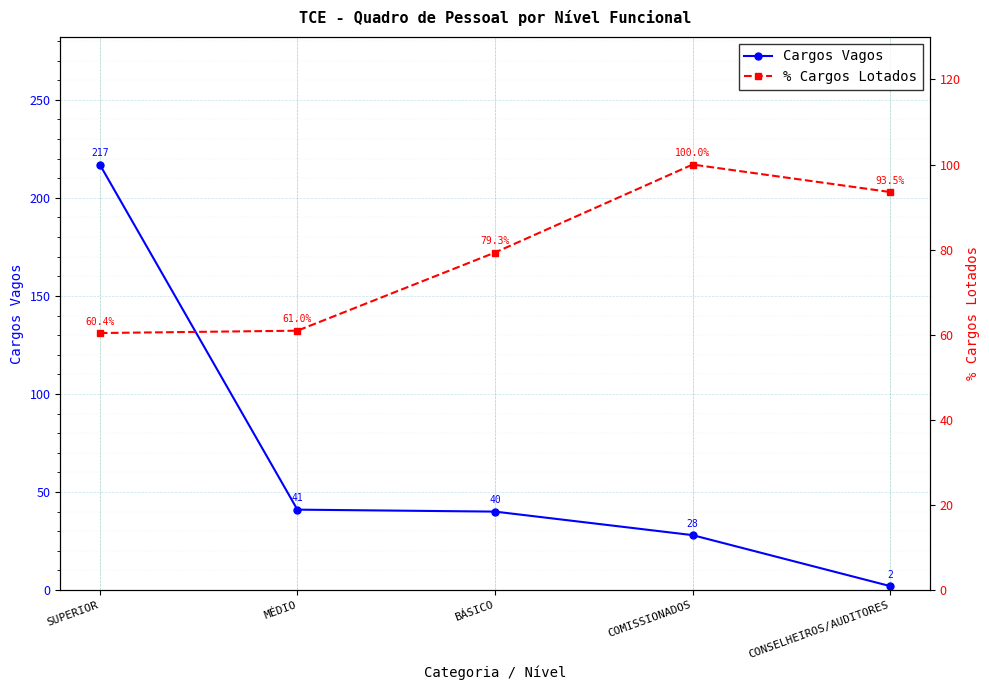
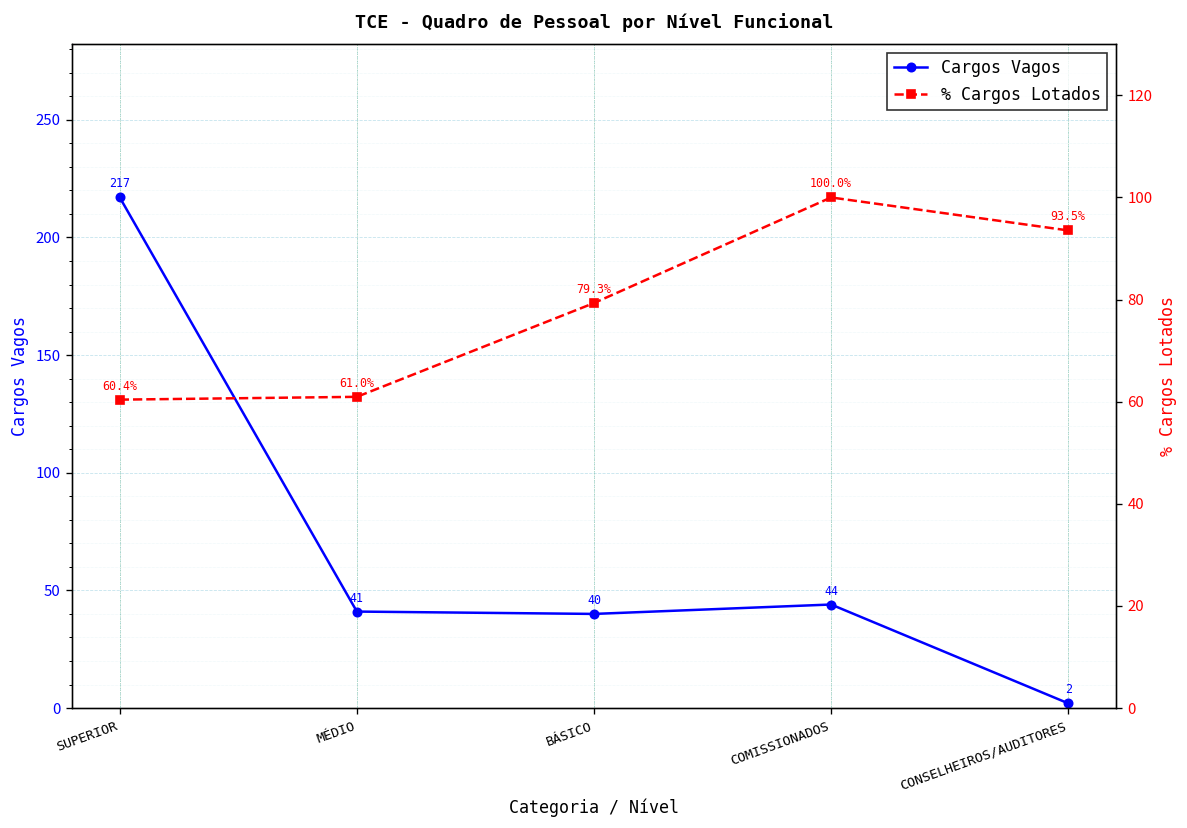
  {
    "Cargos Vagos": {
      "SUPERIOR": "217",
      "MÉDIO": "41",
      "BÁSICO": "40",
-     "COMISSIONADOS": "28",
+     "COMISSIONADOS": "44",
      "CONSELHEIROS/AUDITORES": "2"
    },
    "% Cargos Lotados": {
      "SUPERIOR": "60.4%",
      "MÉDIO": "61.0%",
      "BÁSICO": "79.3%",
      "COMISSIONADOS": "100.0%",
      "CONSELHEIROS/AUDITORES": "93.5%"
    }
  }
